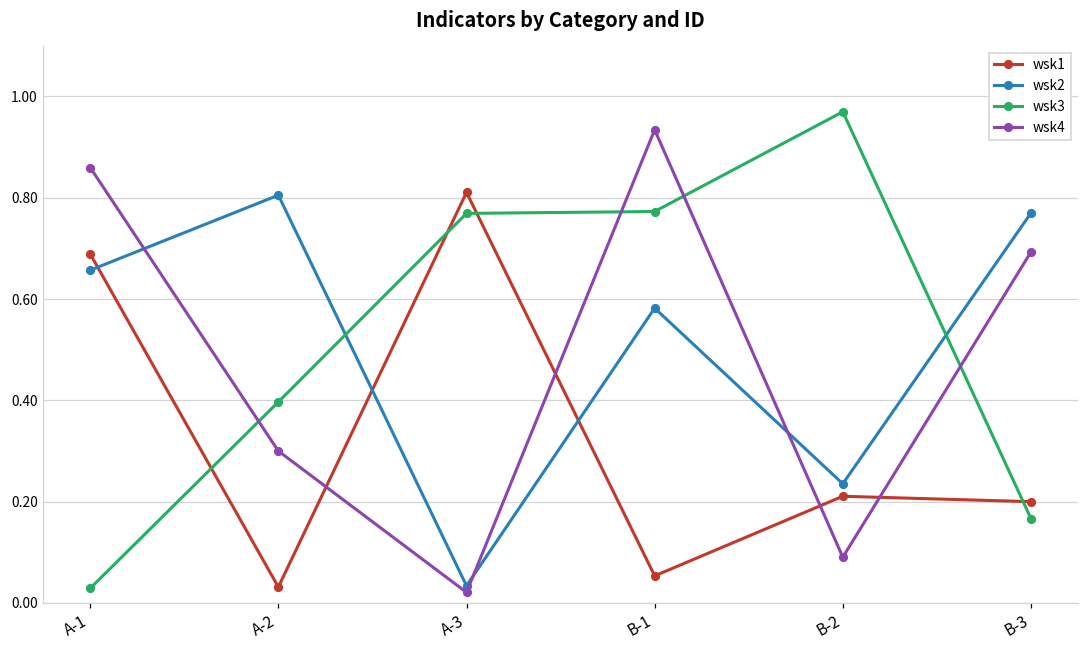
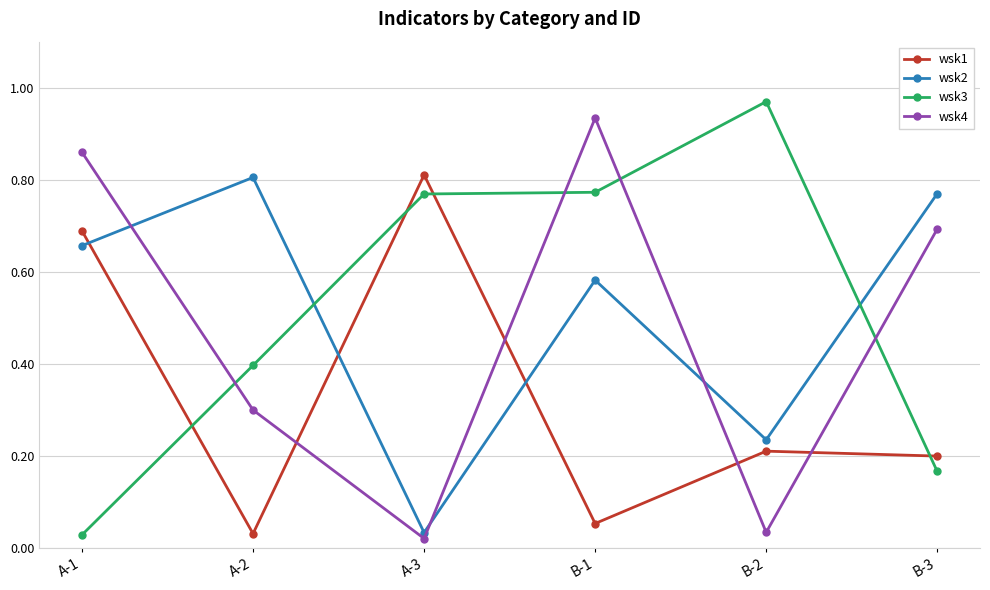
  {
    "wsk1": {
      "A-1": 0.69,
      "A-2": 0.03,
      "A-3": 0.81,
      "B-1": 0.05,
      "B-2": 0.21,
      "B-3": 0.20
    },
    "wsk2": {
      "A-1": 0.66,
      "A-2": 0.81,
      "A-3": 0.03,
      "B-1": 0.58,
      "B-2": 0.24,
      "B-3": 0.77
    },
    "wsk3": {
      "A-1": 0.03,
      "A-2": 0.40,
      "A-3": 0.77,
      "B-1": 0.77,
      "B-2": 0.97,
      "B-3": 0.17
    },
    "wsk4": {
      "A-1": 0.86,
      "A-2": 0.30,
      "A-3": 0.02,
      "B-1": 0.93,
-     "B-2": 0.09,
+     "B-2": 0.03,
      "B-3": 0.69
    }
  }
